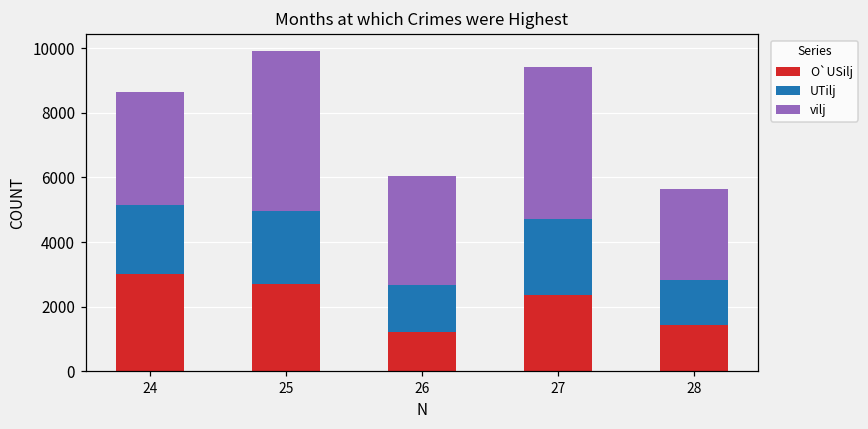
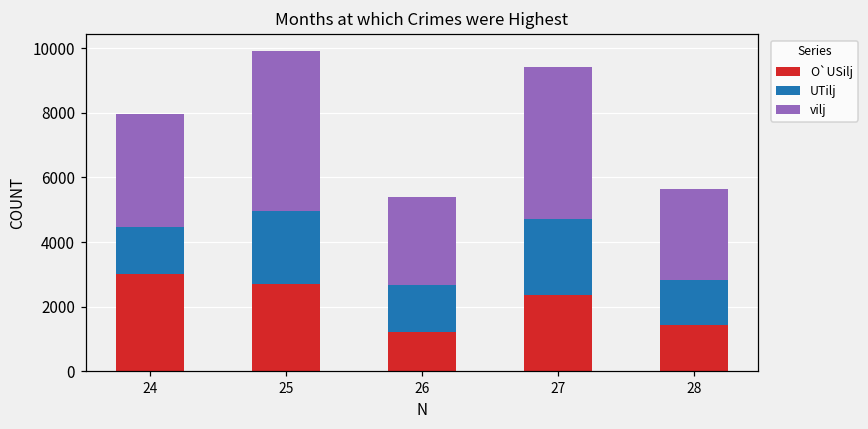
  {
    "O`USilj": {
      "24": 3000,
      "25": 2700,
      "26": 1200,
      "27": 2400,
      "28": 1400
    },
    "UTilj": {
-     "24": 2100,
+     "24": 1400,
      "25": 2300,
      "26": 1400,
      "27": 2300,
      "28": 1400
    },
    "vilj": {
      "24": 3500,
      "25": 5000,
-     "26": 3400,
+     "26": 2700,
      "27": 4700,
      "28": 2800
    }
  }
